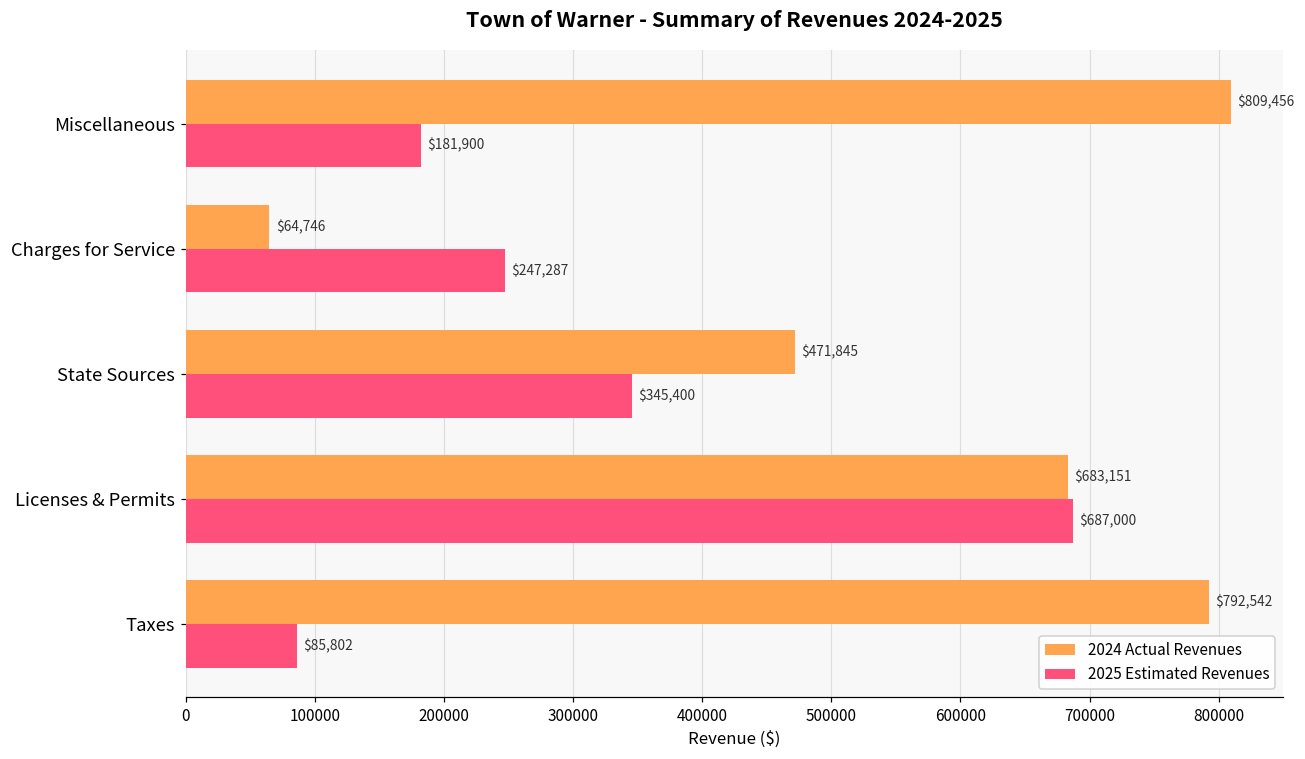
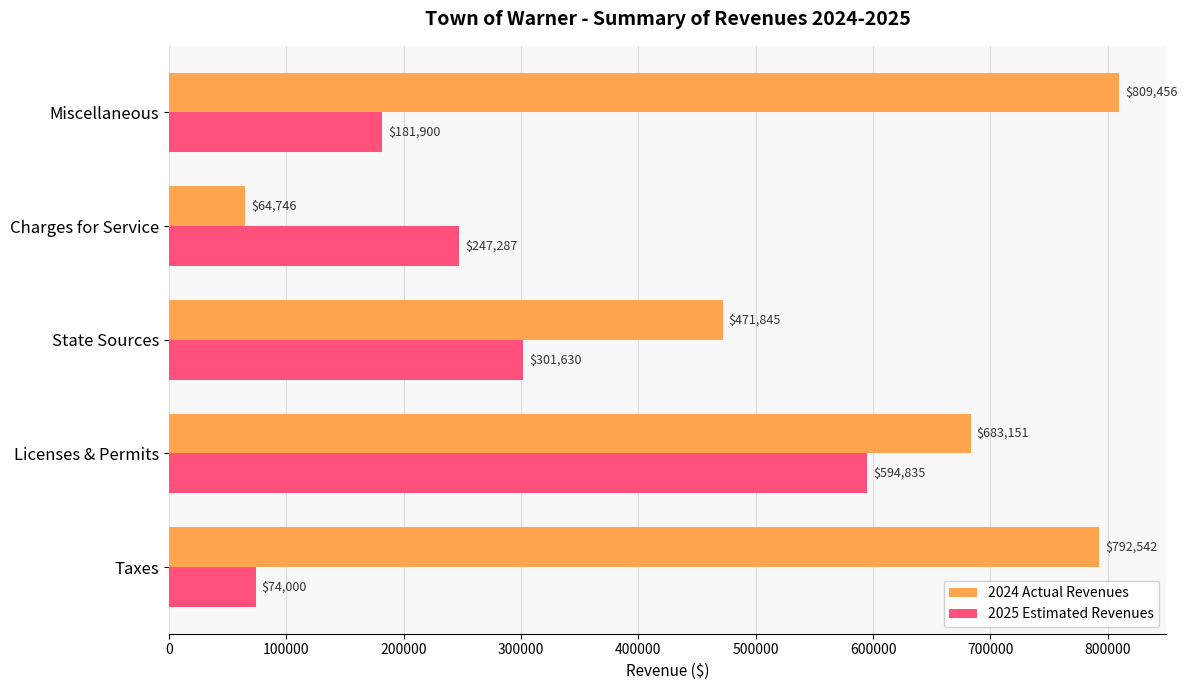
  {
    "2024 Actual Revenues": {
      "Miscellaneous": "$809,456",
      "Charges for Service": "$64,746",
      "State Sources": "$471,845",
      "Licenses & Permits": "$683,151",
      "Taxes": "$792,542"
    },
    "2025 Estimated Revenues": {
      "Miscellaneous": "$181,900",
      "Charges for Service": "$247,287",
-     "State Sources": "$345,400",
-     "Licenses & Permits": "$687,000",
-     "Taxes": "$85,802"
+     "State Sources": "$301,630",
+     "Licenses & Permits": "$594,835",
+     "Taxes": "$74,000"
    }
  }
